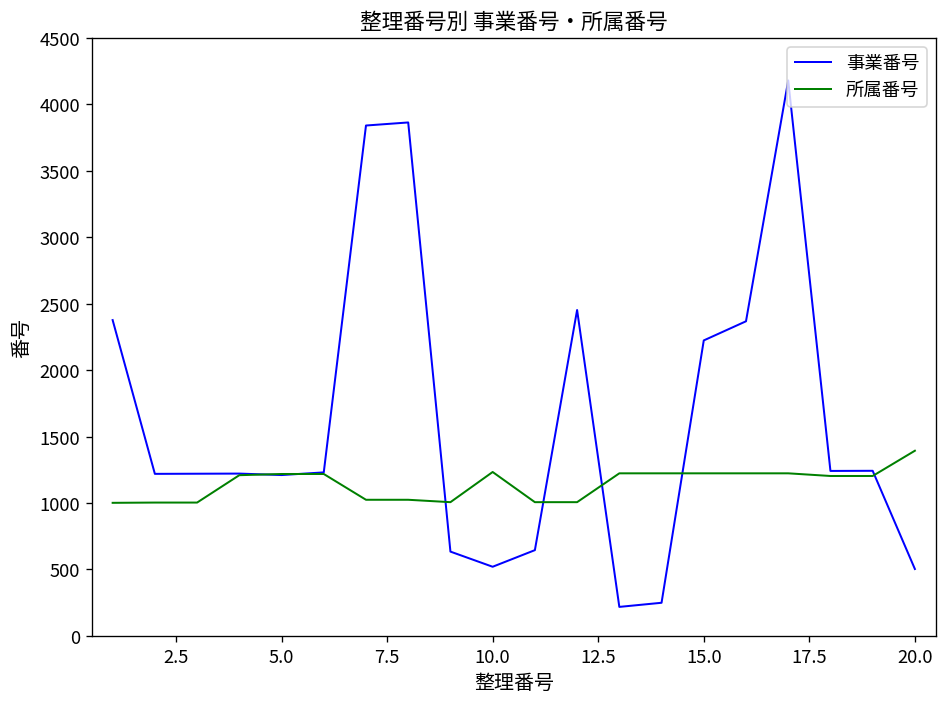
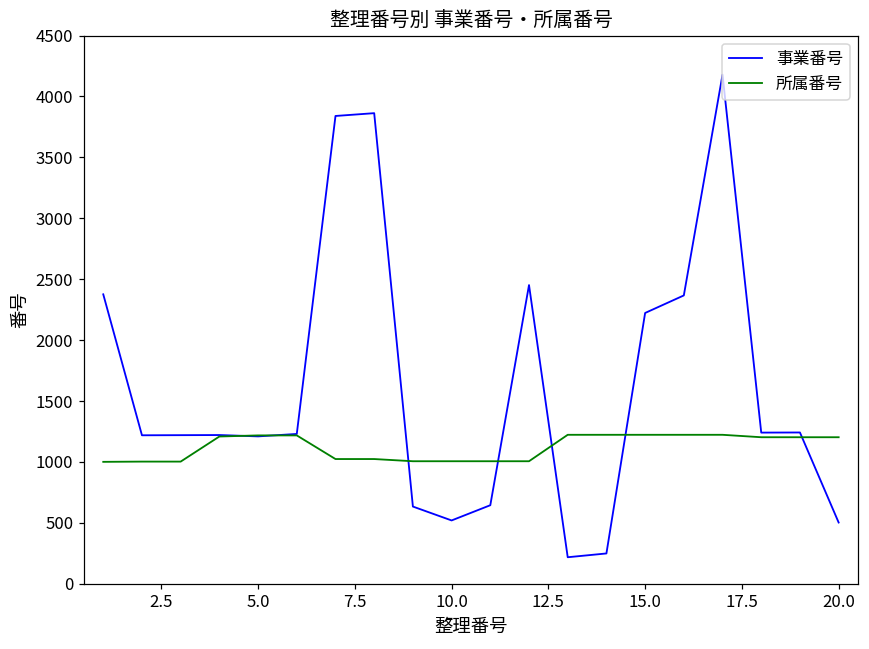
  {
    "事業番号": {
      "10.0": 520,
      "15.0": 2220,
      "20.0": 500
    },
    "所属番号": {
-     "10.0": 1230,
+     "10.0": 1010,
      "15.0": 1220,
-     "20.0": 1390
+     "20.0": 1200
    }
  }
